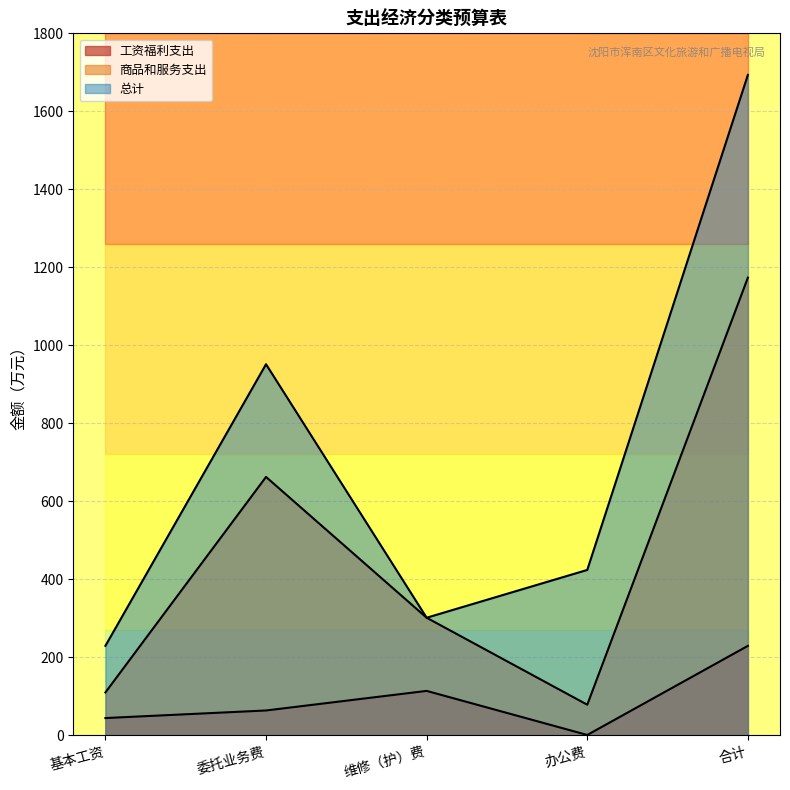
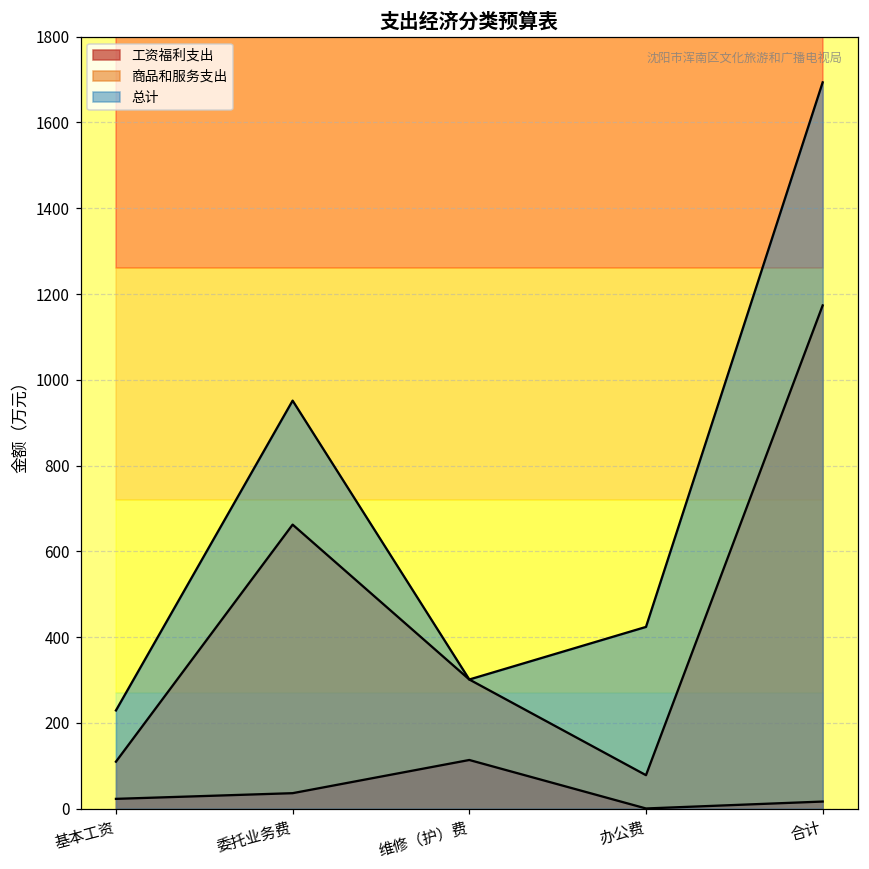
  {
    "工资福利支出": {
-     "基本工资": 40,
-     "委托业务费": 60,
+     "基本工资": 20,
+     "委托业务费": 40,
      "维修（护）费": 110,
      "办公费": 0,
-     "合计": 230
+     "合计": 20
    },
    "总计": {
      "基本工资": 230,
      "委托业务费": 950,
      "办公费": 420,
      "合计": 1690
    }
  }
